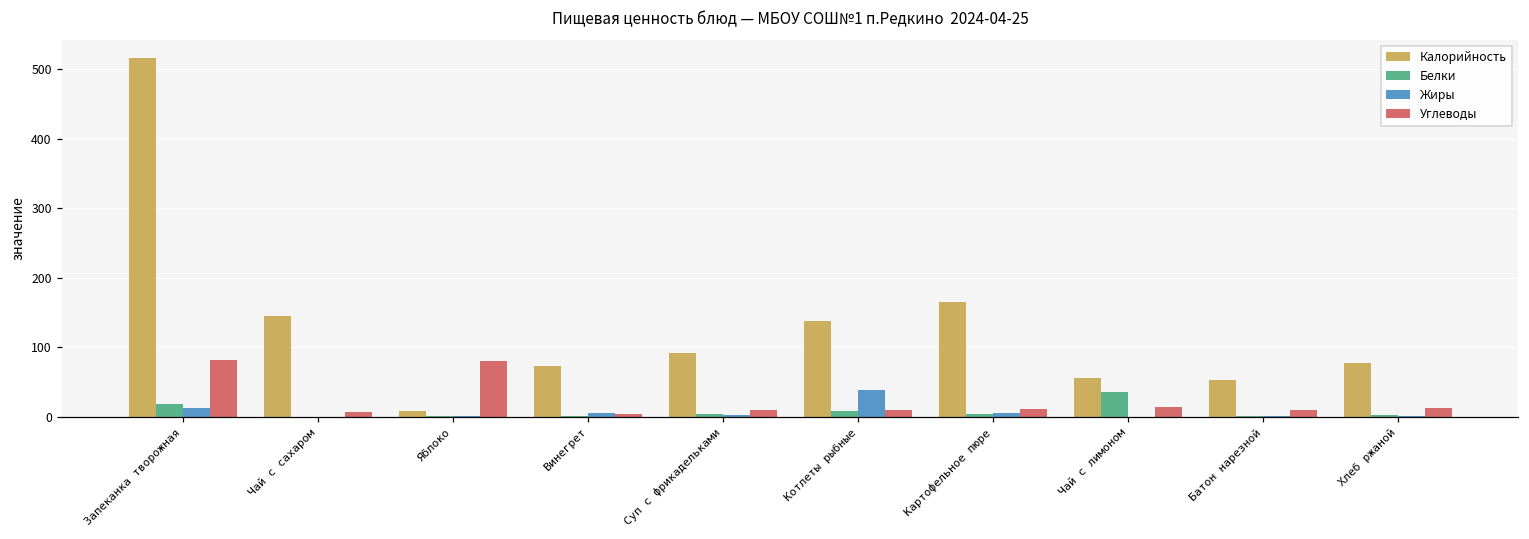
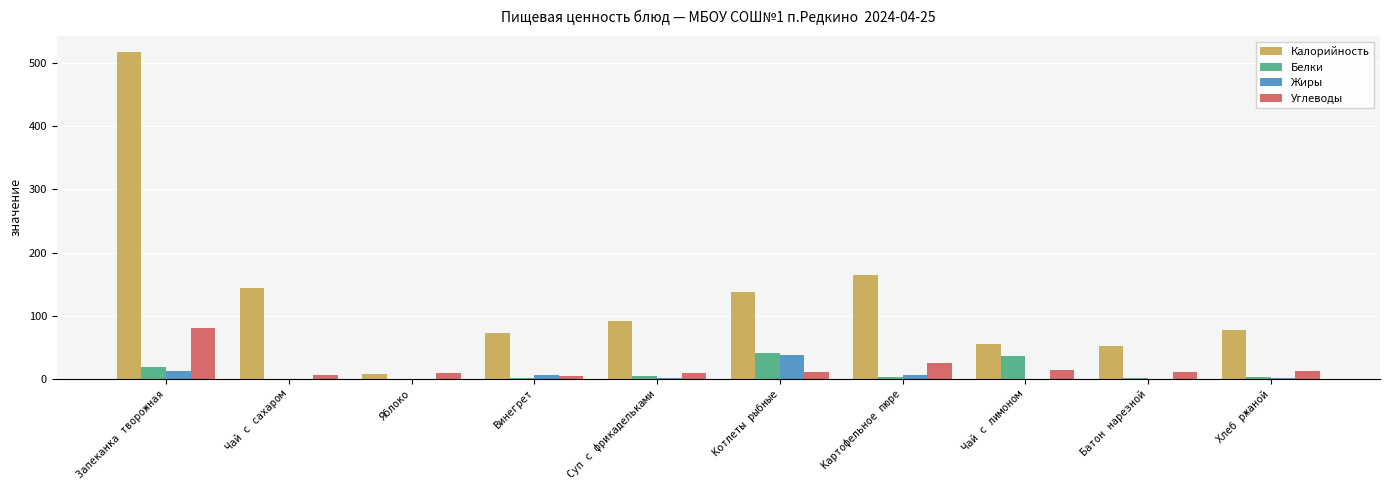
  {
    "Калорийность": {
      "Запеканка творожная": 520,
      "Чай с сахаром": 140,
      "Яблоко": 10,
      "Винегрет": 70,
      "Суп с фрикадельками": 90,
      "Котлеты рыбные": 140,
      "Картофельное пюре": 160,
      "Чай с лимоном": 60,
      "Батон нарезной": 50,
      "Хлеб ржаной": 80
    },
    "Белки": {
      "Запеканка творожная": 20,
      "Суп с фрикадельками": 0,
-     "Котлеты рыбные": 10,
+     "Котлеты рыбные": 40,
      "Чай с лимоном": 40
    },
    "Жиры": {
      "Запеканка творожная": 10,
      "Винегрет": 10,
      "Котлеты рыбные": 40,
      "Картофельное пюре": 10
    },
    "Углеводы": {
      "Запеканка творожная": 80,
      "Чай с сахаром": 10,
-     "Яблоко": 80,
+     "Яблоко": 10,
      "Суп с фрикадельками": 10,
      "Котлеты рыбные": 10,
-     "Картофельное пюре": 10,
+     "Картофельное пюре": 20,
      "Чай с лимоном": 10,
      "Батон нарезной": 10,
      "Хлеб ржаной": 10
    }
  }
